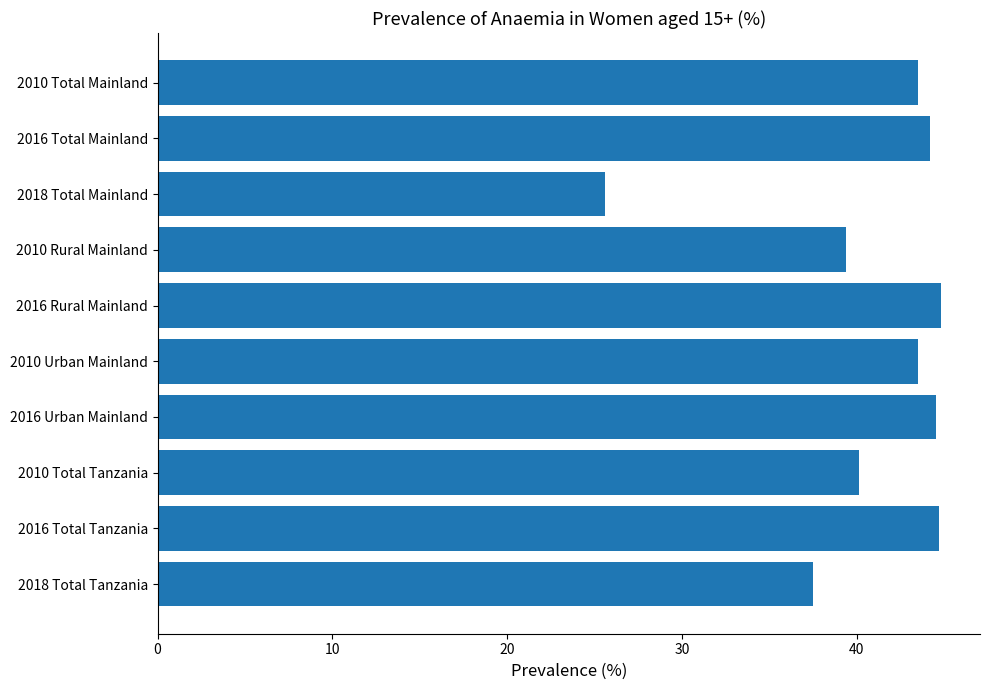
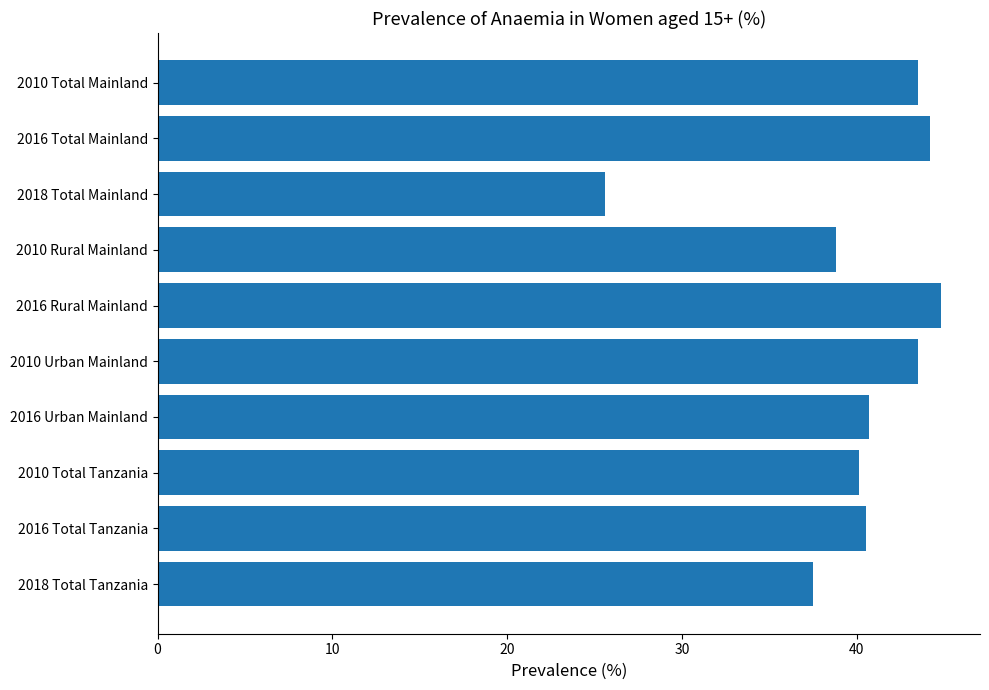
  {
    "2010 Total Mainland": 43.5,
    "2016 Total Mainland": 44.2,
    "2018 Total Mainland": 25.6,
-   "2010 Rural Mainland": 39.4,
+   "2010 Rural Mainland": 38.8,
    "2016 Rural Mainland": 44.8,
    "2010 Urban Mainland": 43.5,
-   "2016 Urban Mainland": 44.5,
+   "2016 Urban Mainland": 40.7,
    "2010 Total Tanzania": 40.1,
-   "2016 Total Tanzania": 44.7,
+   "2016 Total Tanzania": 40.5,
    "2018 Total Tanzania": 37.5
  }
